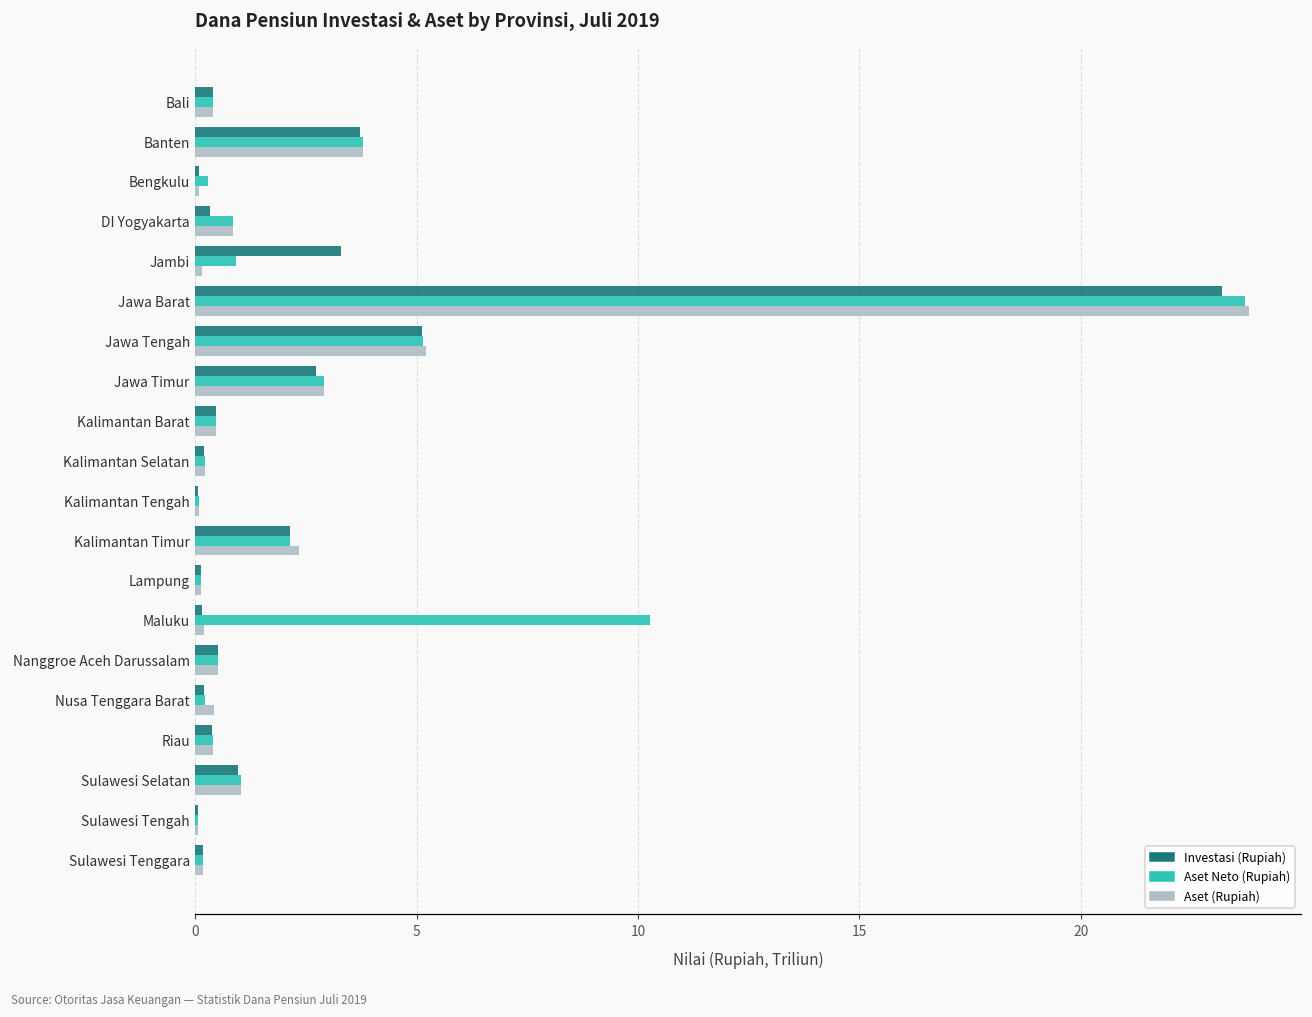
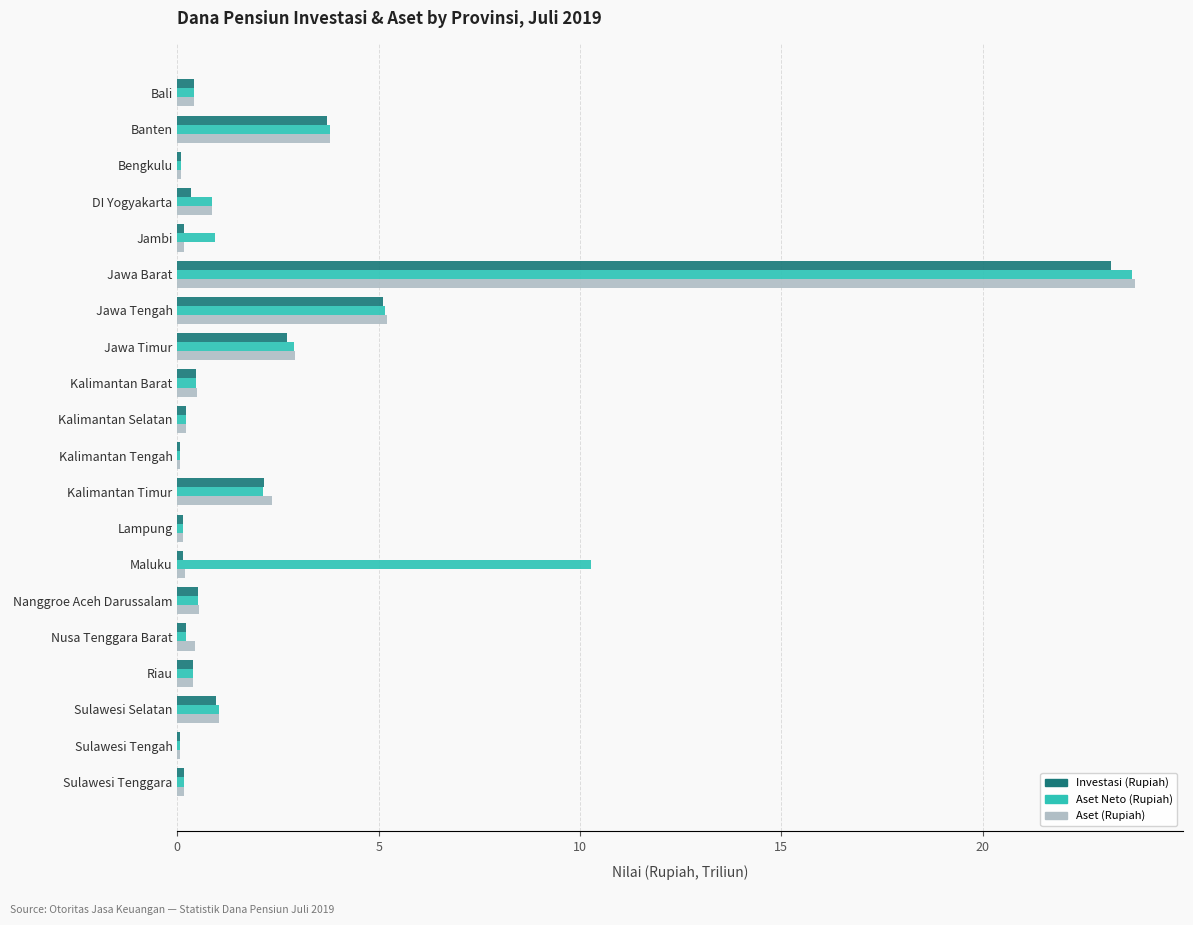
  {
    "Investasi (Rupiah)": {
      "Bali": 0.4,
      "Banten": 3.7,
      "Bengkulu": 0.1,
      "DI Yogyakarta": 0.3,
-     "Jambi": 3.3,
+     "Jambi": 0.2,
      "Jawa Barat": 23.2,
      "Jawa Tengah": 5.1,
      "Jawa Timur": 2.7,
      "Kalimantan Barat": 0.5,
      "Kalimantan Selatan": 0.2,
      "Kalimantan Tengah": 0.1,
      "Kalimantan Timur": 2.1,
      "Lampung": 0.1,
      "Maluku": 0.1,
      "Nanggroe Aceh Darussalam": 0.5,
      "Nusa Tenggara Barat": 0.2,
      "Riau": 0.4,
      "Sulawesi Selatan": 1.0,
      "Sulawesi Tenggara": 0.2
    },
    "Aset Neto (Rupiah)": {
      "Bali": 0.4,
      "Banten": 3.8,
-     "Bengkulu": 0.3,
+     "Bengkulu": 0.1,
      "DI Yogyakarta": 0.9,
      "Jambi": 0.9,
      "Jawa Barat": 23.7,
      "Jawa Tengah": 5.1,
      "Jawa Timur": 2.9,
      "Kalimantan Barat": 0.5,
      "Kalimantan Selatan": 0.2,
      "Kalimantan Tengah": 0.1,
      "Kalimantan Timur": 2.1,
      "Lampung": 0.1,
      "Maluku": 10.3,
      "Nanggroe Aceh Darussalam": 0.5,
      "Nusa Tenggara Barat": 0.2,
      "Riau": 0.4,
      "Sulawesi Selatan": 1.0,
      "Sulawesi Tengah": 0.1,
      "Sulawesi Tenggara": 0.2
    },
    "Aset (Rupiah)": {
      "Bali": 0.4,
      "Banten": 3.8,
      "Bengkulu": 0.1,
      "DI Yogyakarta": 0.9,
      "Jambi": 0.2,
      "Jawa Barat": 23.8,
      "Jawa Tengah": 5.2,
      "Jawa Timur": 2.9,
      "Kalimantan Barat": 0.5,
      "Kalimantan Selatan": 0.2,
      "Kalimantan Tengah": 0.1,
      "Kalimantan Timur": 2.3,
      "Lampung": 0.1,
      "Maluku": 0.2,
      "Nanggroe Aceh Darussalam": 0.5,
      "Nusa Tenggara Barat": 0.4,
      "Riau": 0.4,
      "Sulawesi Selatan": 1.0,
      "Sulawesi Tengah": 0.1,
      "Sulawesi Tenggara": 0.2
    }
  }
